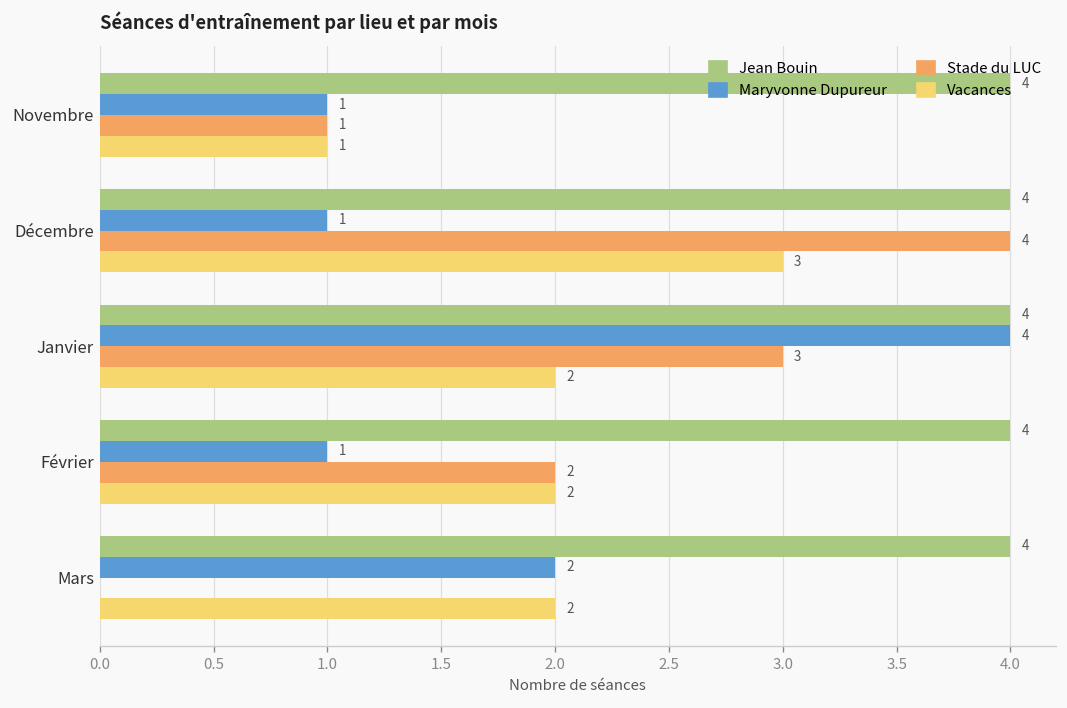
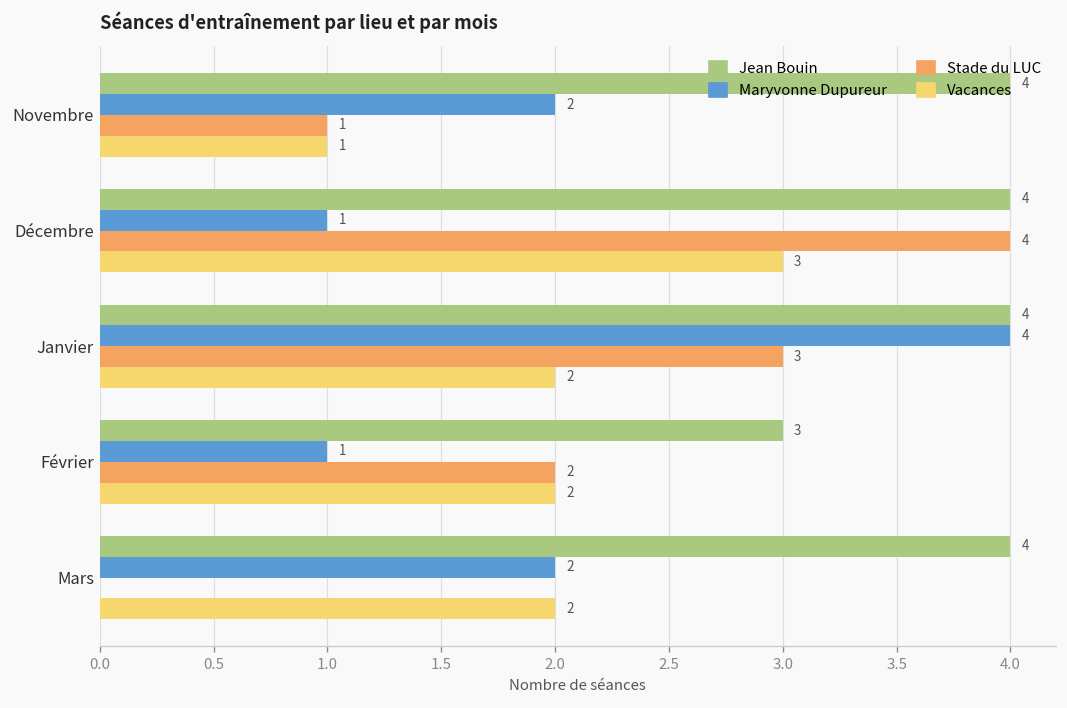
  {
    "Jean Bouin": {
      "Novembre": 4,
      "Décembre": 4,
      "Janvier": 4,
-     "Février": 4,
+     "Février": 3,
      "Mars": 4
    },
    "Maryvonne Dupureur": {
-     "Novembre": 1,
+     "Novembre": 2,
      "Décembre": 1,
      "Janvier": 4,
      "Février": 1,
      "Mars": 2
    }
  }
